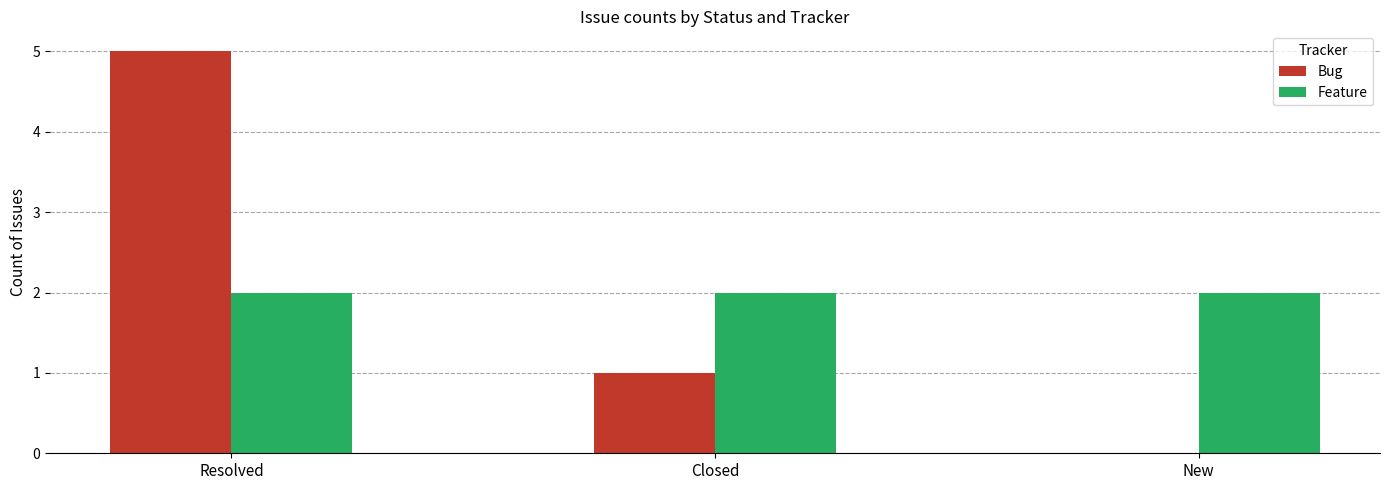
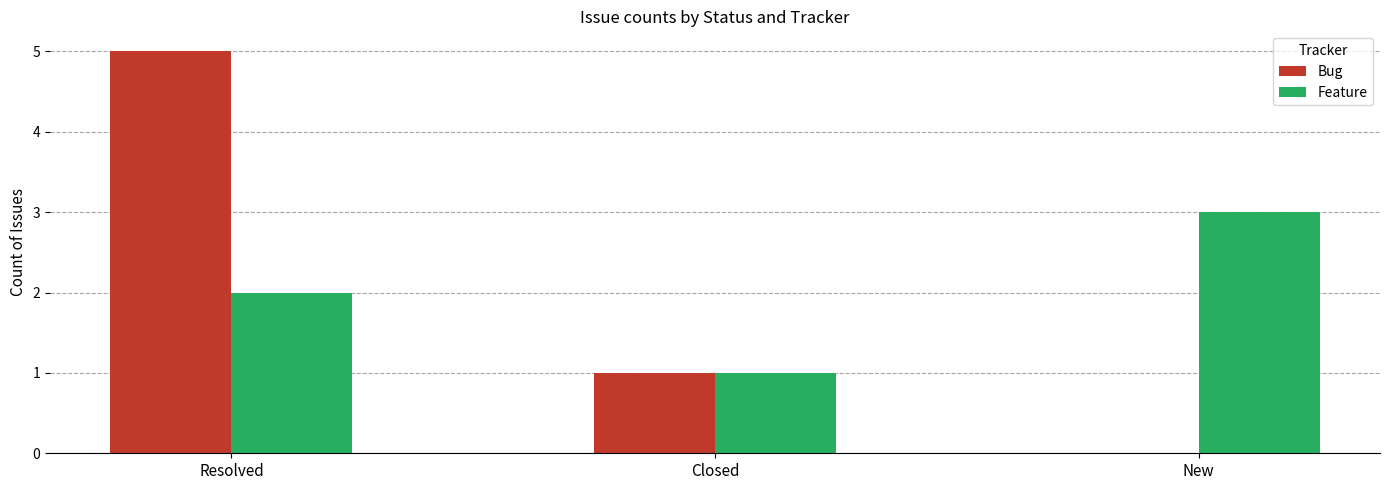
  {
    "Bug": {
      "Resolved": 5,
      "Closed": 1,
      "New": 0
    },
    "Feature": {
      "Resolved": 2,
-     "Closed": 2,
-     "New": 2
+     "Closed": 1,
+     "New": 3
    }
  }
